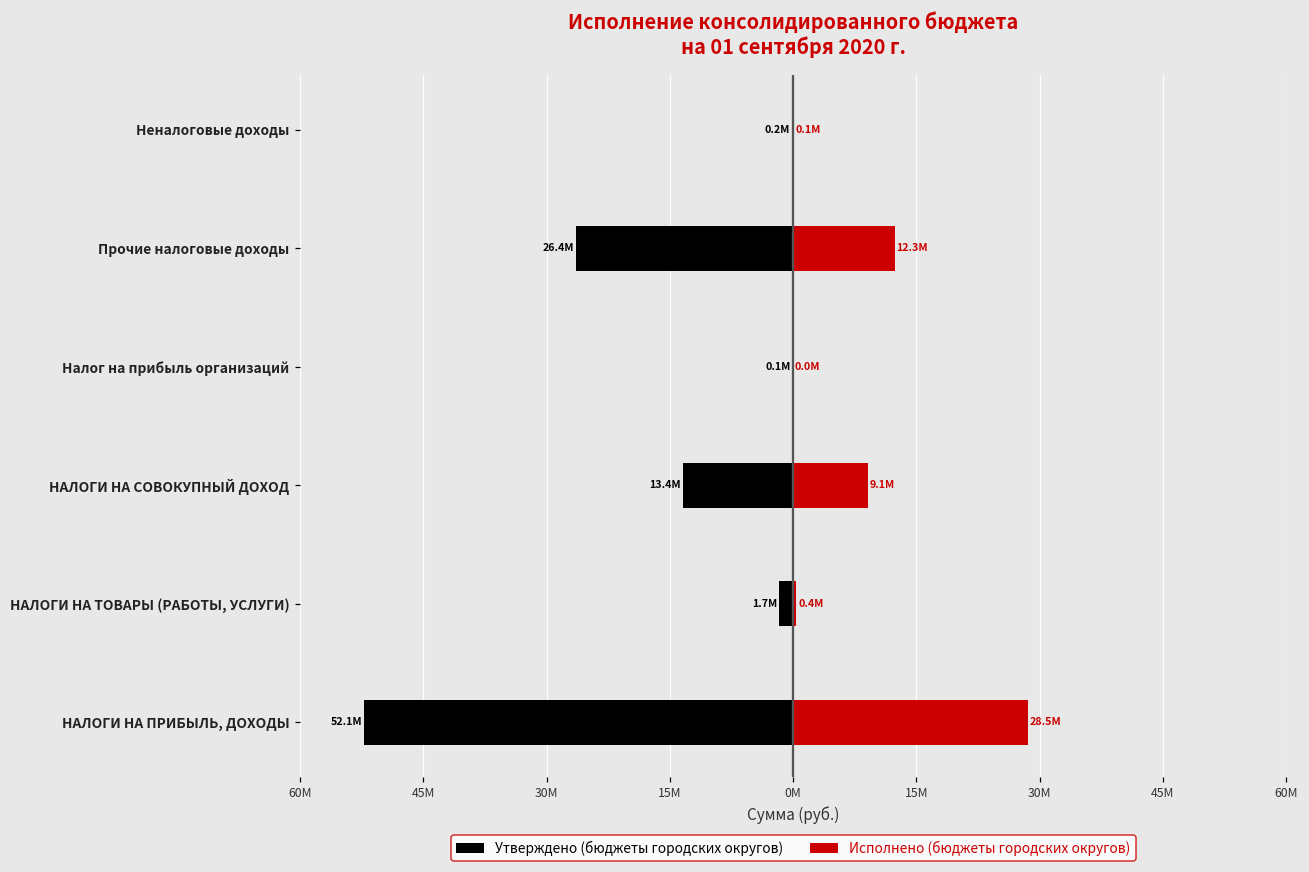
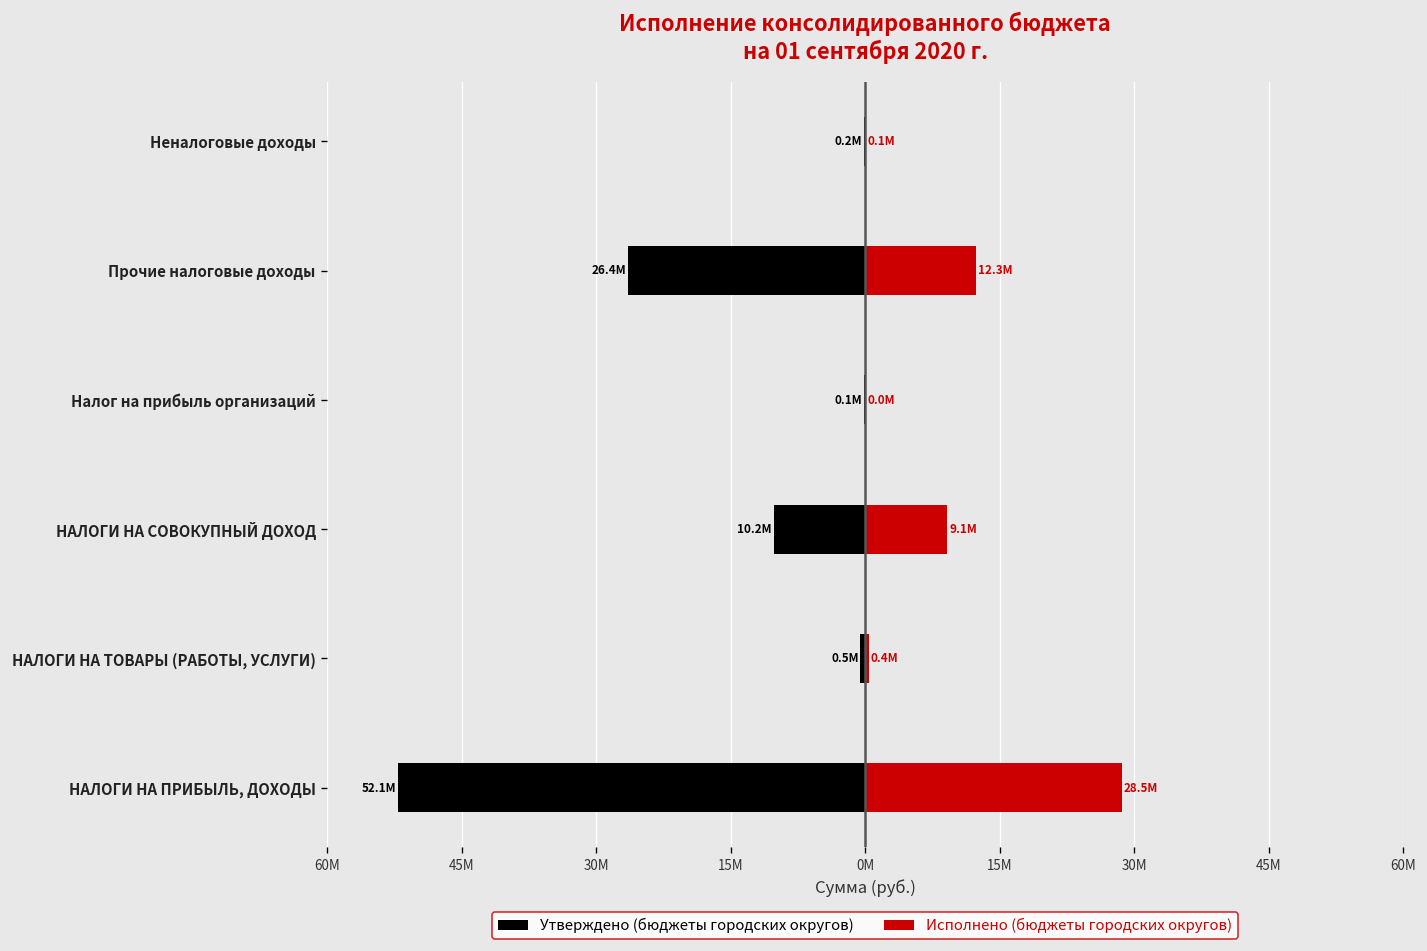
  {
    "Утверждено (бюджеты городских округов)": {
-     "НАЛОГИ НА СОВОКУПНЫЙ ДОХОД": "13.4M",
-     "НАЛОГИ НА ТОВАРЫ (РАБОТЫ, УСЛУГИ)": "1.7M"
+     "НАЛОГИ НА СОВОКУПНЫЙ ДОХОД": "10.2M",
+     "НАЛОГИ НА ТОВАРЫ (РАБОТЫ, УСЛУГИ)": "0.5M"
    },
    "Исполнено (бюджеты городских округов)": {
      "Неналоговые доходы": "0.1M",
      "Прочие налоговые доходы": "12.3M",
      "Налог на прибыль организаций": "0.0M",
      "НАЛОГИ НА СОВОКУПНЫЙ ДОХОД": "9.1M",
      "НАЛОГИ НА ТОВАРЫ (РАБОТЫ, УСЛУГИ)": "0.4M",
      "НАЛОГИ НА ПРИБЫЛЬ, ДОХОДЫ": "28.5M"
    }
  }
